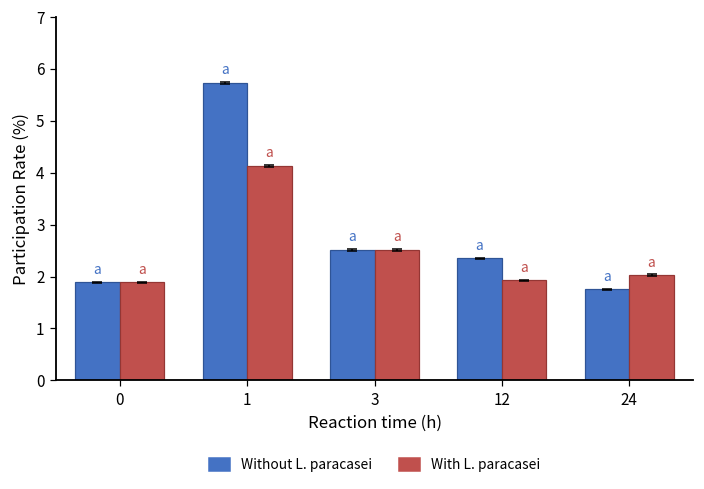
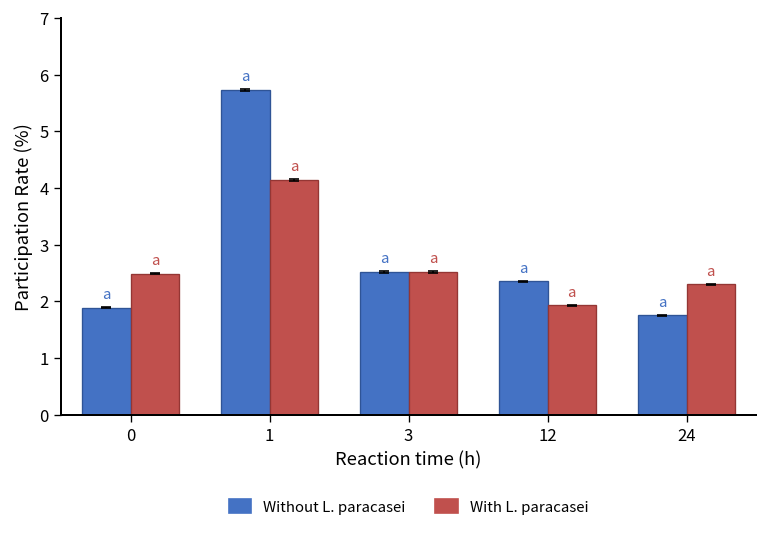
  {
    "With L. paracasei": {
-     "0": 1.9,
+     "0": 2.5,
      "1": 4.1,
      "3": 2.5,
      "12": 1.9,
-     "24": 2.0
+     "24": 2.3
    }
  }
